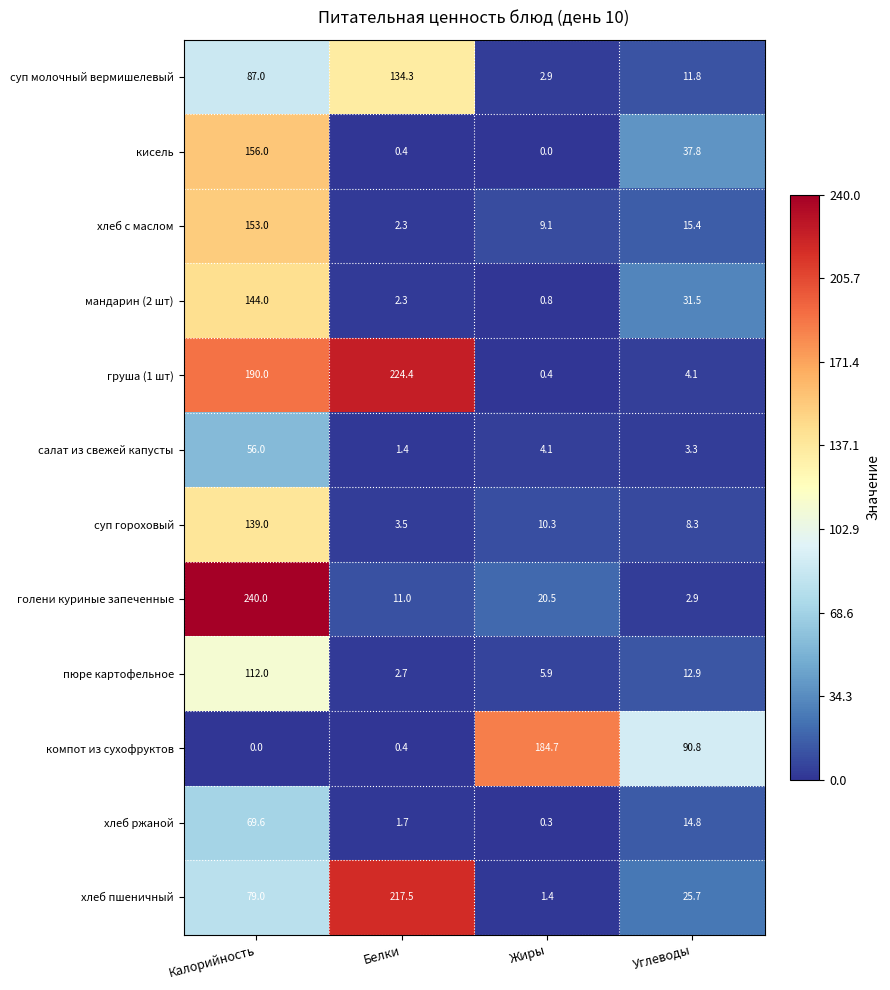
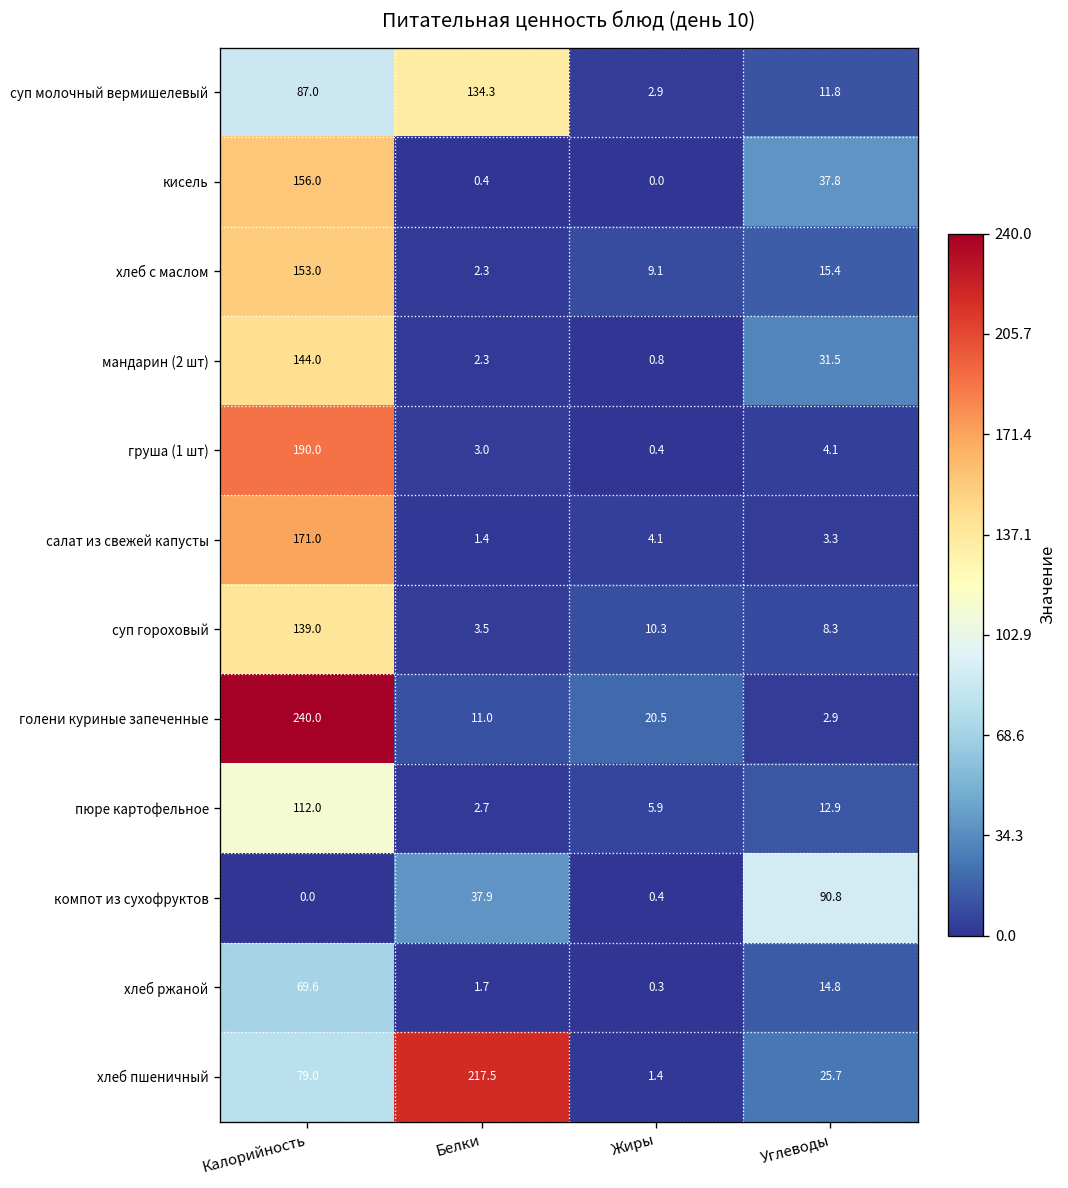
  {
    "суп молочный вермишелевый": {
      "Калорийность": 87.0,
      "Белки": 134.3,
      "Жиры": 2.9,
      "Углеводы": 11.8
    },
    "кисель": {
      "Калорийность": 156.0,
      "Белки": 0.4,
      "Жиры": 0.0,
      "Углеводы": 37.8
    },
    "хлеб с маслом": {
      "Калорийность": 153.0,
      "Белки": 2.3,
      "Жиры": 9.1,
      "Углеводы": 15.4
    },
    "мандарин (2 шт)": {
      "Калорийность": 144.0,
      "Белки": 2.3,
      "Жиры": 0.8,
      "Углеводы": 31.5
    },
    "груша (1 шт)": {
      "Калорийность": 190.0,
-     "Белки": 224.4,
+     "Белки": 3.0,
      "Жиры": 0.4,
      "Углеводы": 4.1
    },
    "салат из свежей капусты": {
-     "Калорийность": 56.0,
+     "Калорийность": 171.0,
      "Белки": 1.4,
      "Жиры": 4.1,
      "Углеводы": 3.3
    },
    "суп гороховый": {
      "Калорийность": 139.0,
      "Белки": 3.5,
      "Жиры": 10.3,
      "Углеводы": 8.3
    },
    "голени куриные запеченные": {
      "Калорийность": 240.0,
      "Белки": 11.0,
      "Жиры": 20.5,
      "Углеводы": 2.9
    },
    "пюре картофельное": {
      "Калорийность": 112.0,
      "Белки": 2.7,
      "Жиры": 5.9,
      "Углеводы": 12.9
    },
    "компот из сухофруктов": {
      "Калорийность": 0.0,
-     "Белки": 0.4,
-     "Жиры": 184.7,
+     "Белки": 37.9,
+     "Жиры": 0.4,
      "Углеводы": 90.8
    },
    "хлеб ржаной": {
      "Калорийность": 69.6,
      "Белки": 1.7,
      "Жиры": 0.3,
      "Углеводы": 14.8
    },
    "хлеб пшеничный": {
      "Калорийность": 79.0,
      "Белки": 217.5,
      "Жиры": 1.4,
      "Углеводы": 25.7
    }
  }
